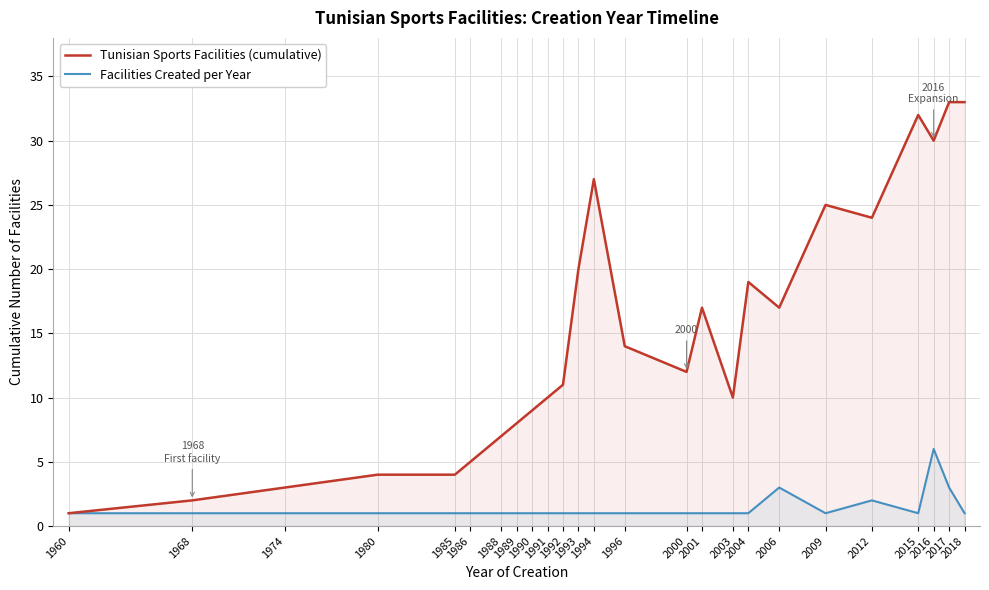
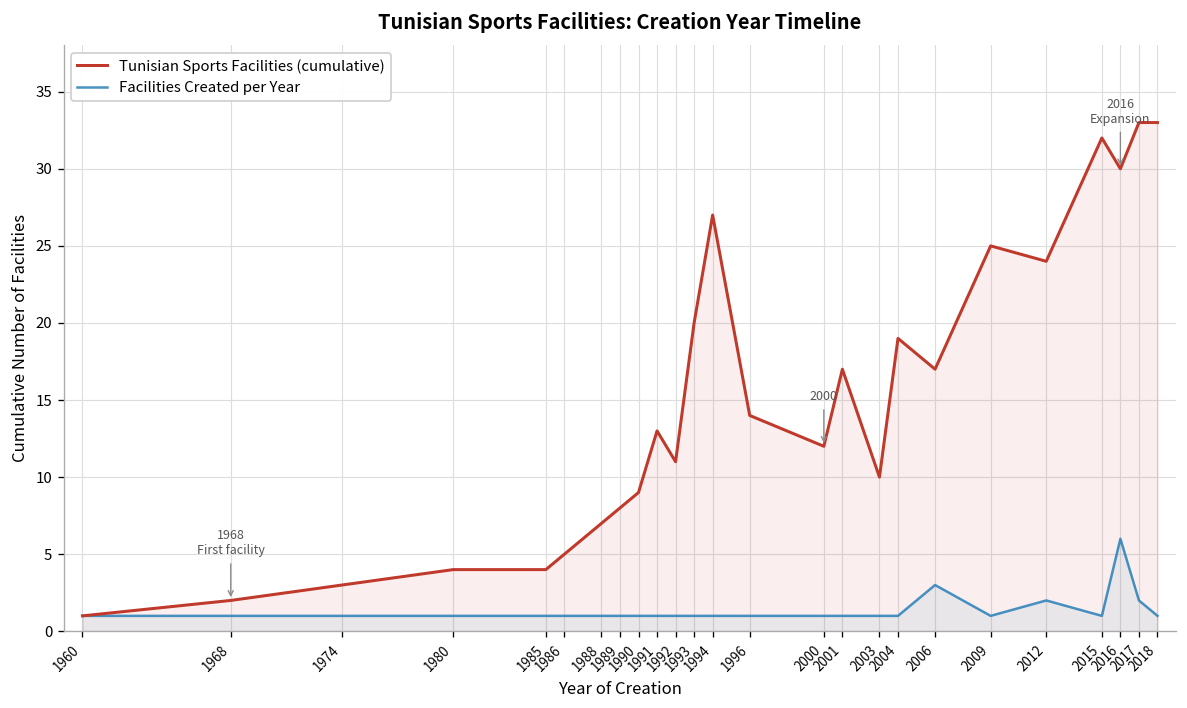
  {
    "Tunisian Sports Facilities (cumulative)": {
      "1974": 3,
      "1980": 4,
      "1985": 4,
      "1986": 5,
      "1988": 7,
      "1989": 8,
      "1990": 9,
-     "1991": 10,
+     "1991": 13,
      "1992": 11,
      "1993": 20,
      "1994": 27,
      "1996": 14,
      "2001": 17,
      "2003": 10,
      "2004": 19,
      "2006": 17,
      "2009": 25,
      "2012": 24,
      "2016": 30,
      "2018": 33
    },
    "Facilities Created per Year": {
      "1968": 1,
      "1974": 1,
      "1980": 1,
      "1985": 1,
      "1986": 1,
      "1988": 1,
      "1989": 1,
      "1990": 1,
      "1991": 1,
      "1992": 1,
      "1993": 1,
      "1994": 1,
      "1996": 1,
      "2000": 1,
      "2001": 1,
      "2003": 1,
      "2004": 1,
      "2006": 3,
      "2009": 1,
      "2012": 2,
      "2015": 1,
      "2016": 6,
-     "2017": 3,
+     "2017": 2,
      "2018": 1
    }
  }
